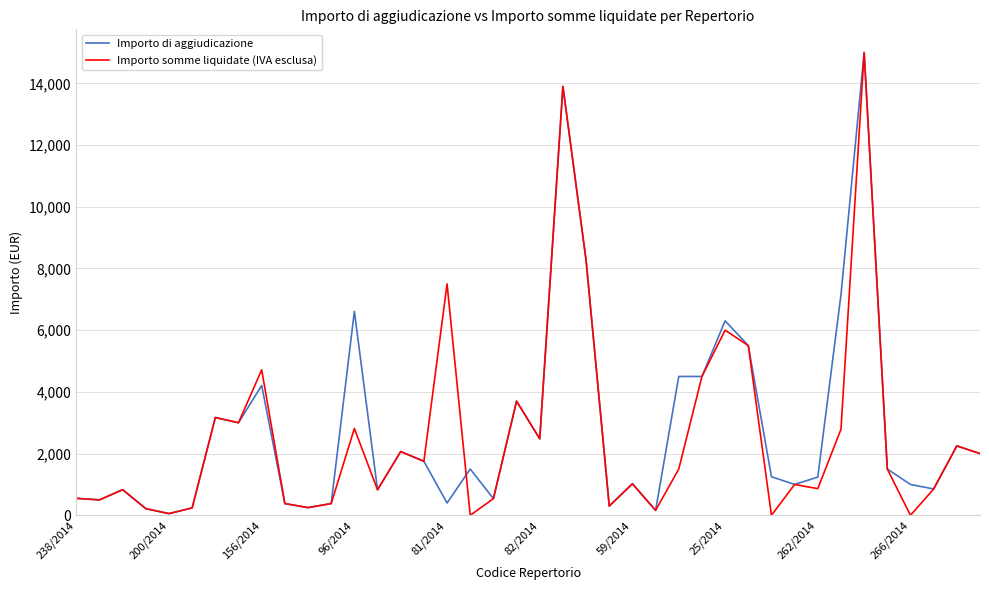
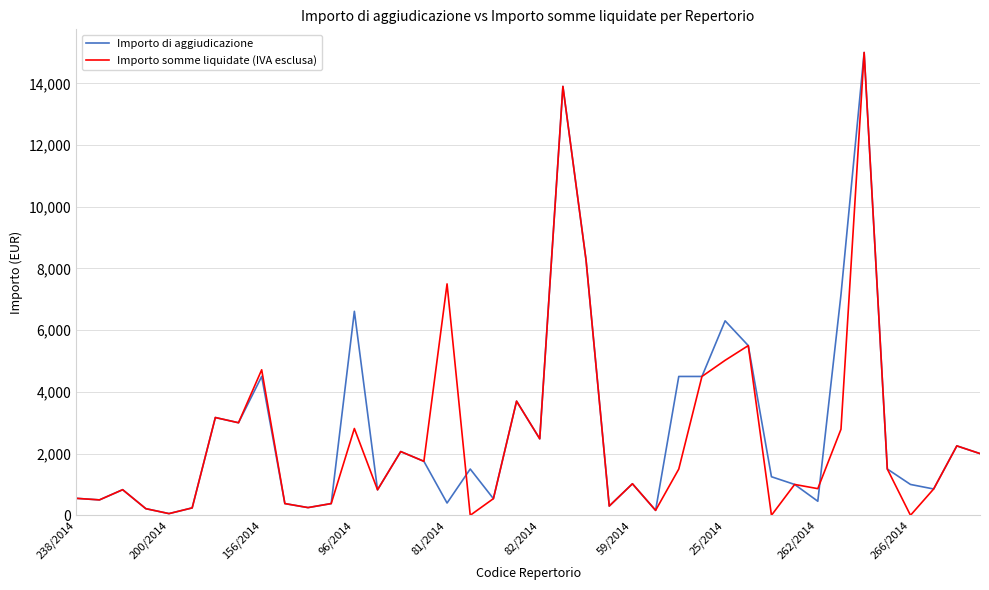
  {
    "Importo di aggiudicazione": {
-     "156/2014": "4,200",
+     "156/2014": "4,500",
      "96/2014": "6,600",
      "81/2014": "400",
      "25/2014": "6,300",
-     "262/2014": "1,200",
+     "262/2014": "500",
      "266/2014": "1,000"
    },
    "Importo somme liquidate (IVA esclusa)": {
      "156/2014": "4,700",
      "96/2014": "2,800",
      "81/2014": "7,500",
-     "25/2014": "6,000",
+     "25/2014": "5,000",
      "262/2014": "900",
      "266/2014": "0"
    }
  }
